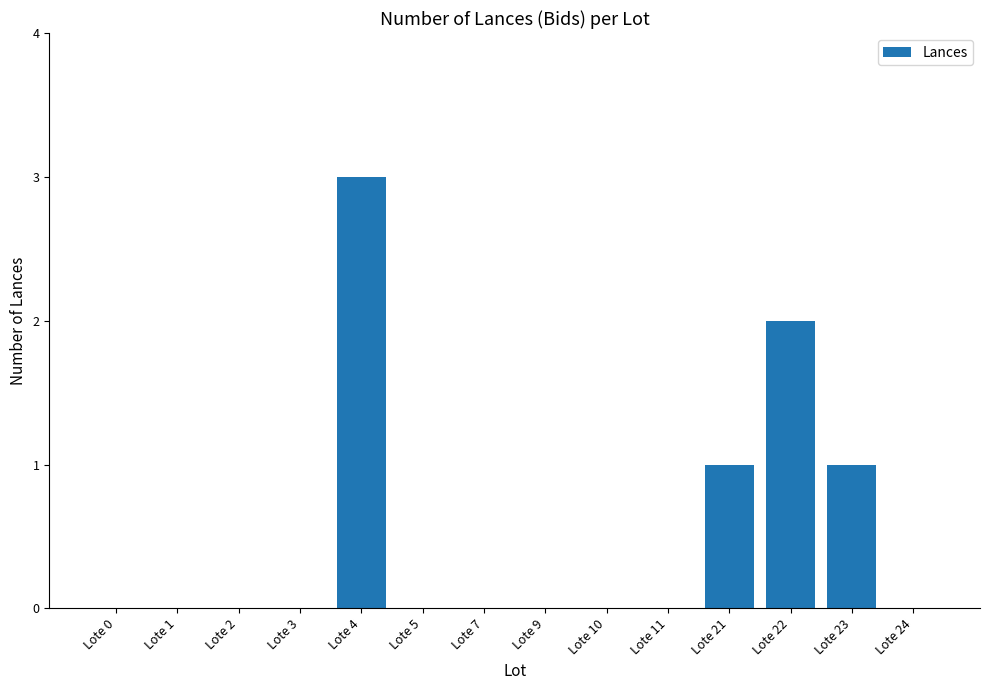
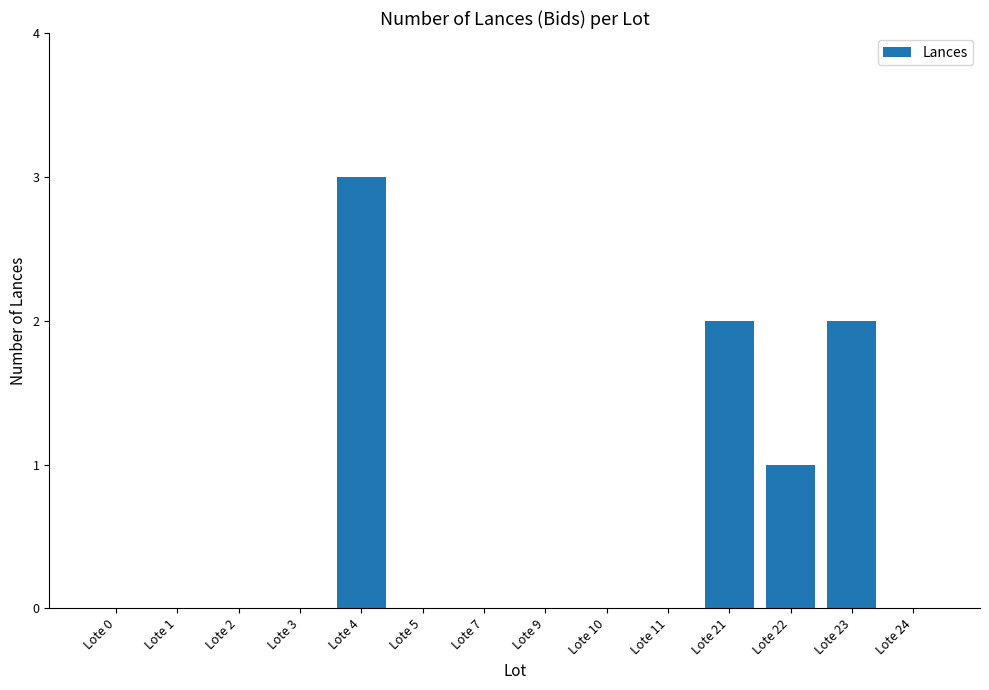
  {
    "Lote 0": 0,
    "Lote 1": 0,
    "Lote 2": 0,
    "Lote 3": 0,
    "Lote 4": 3,
    "Lote 5": 0,
    "Lote 7": 0,
    "Lote 9": 0,
    "Lote 10": 0,
    "Lote 11": 0,
-   "Lote 21": 1,
-   "Lote 22": 2,
-   "Lote 23": 1,
+   "Lote 21": 2,
+   "Lote 22": 1,
+   "Lote 23": 2,
    "Lote 24": 0
  }
